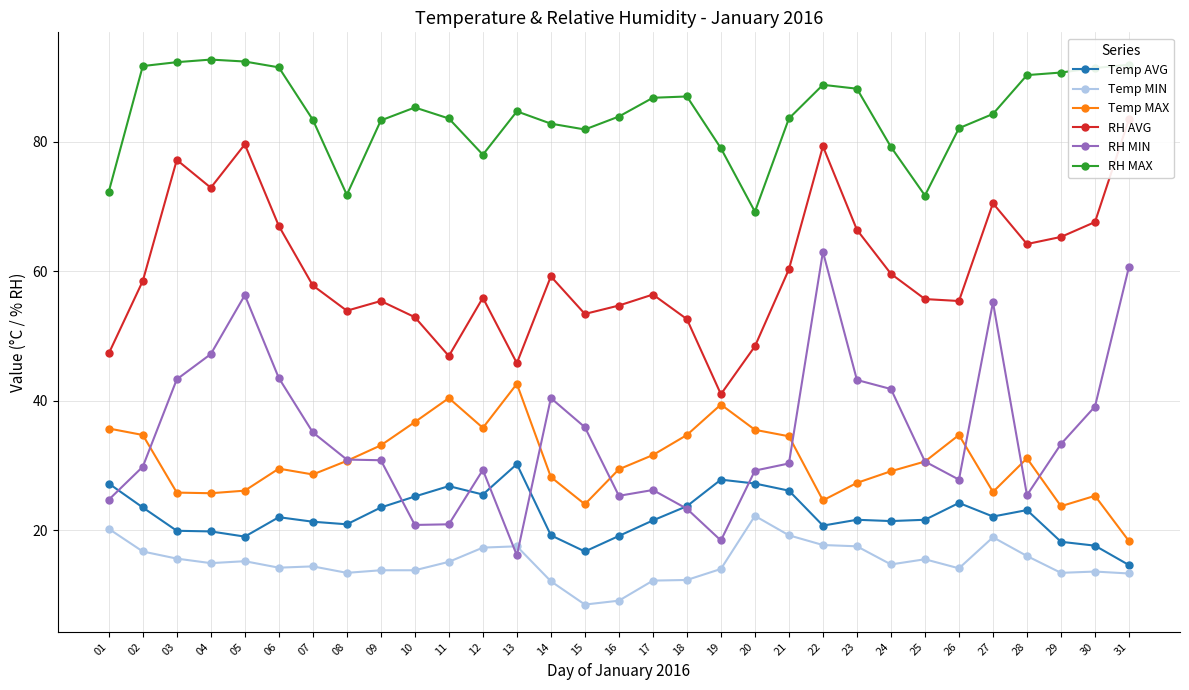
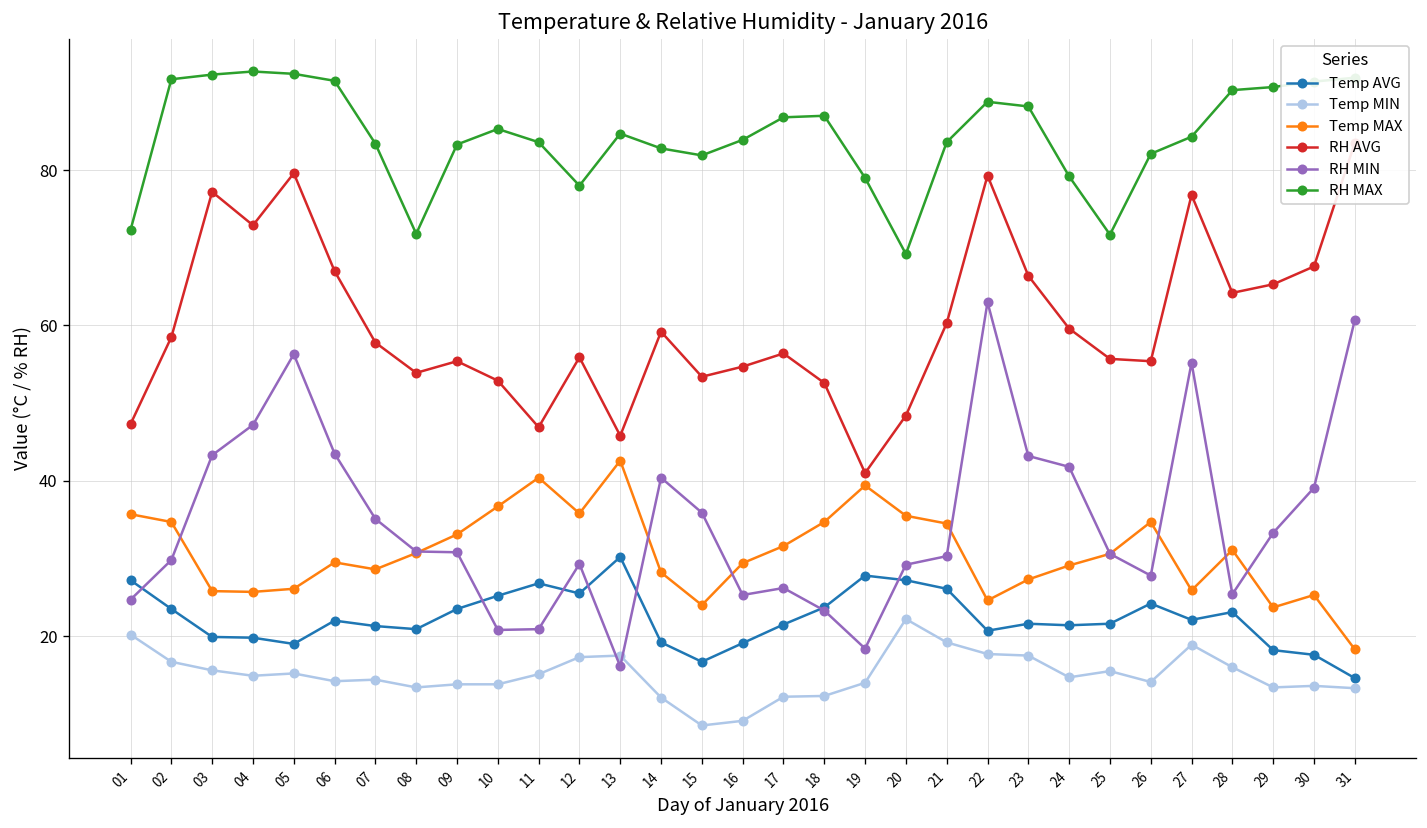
  {
    "Temp AVG": {
      "01": 27,
      "02": 24,
      "03": 20,
      "04": 20,
      "05": 19,
      "06": 22,
      "07": 21,
      "08": 21,
      "09": 24,
      "10": 25,
      "11": 27,
      "12": 26,
      "13": 30,
      "14": 19,
      "15": 17,
      "16": 19,
      "17": 22,
      "18": 24,
      "19": 28,
      "20": 27,
      "21": 26,
      "22": 21,
      "23": 22,
      "24": 21,
      "25": 22,
      "26": 24,
      "27": 22,
      "28": 23,
      "29": 18,
      "30": 18,
      "31": 15
    },
    "Temp MIN": {
      "01": 20,
      "02": 17,
      "03": 16,
      "04": 15,
      "05": 15,
      "06": 14,
      "07": 14,
      "08": 13,
      "09": 14,
      "10": 14,
      "11": 15,
      "12": 17,
      "13": 18,
      "14": 12,
      "15": 9,
      "16": 9,
      "17": 12,
      "18": 12,
      "19": 14,
      "20": 22,
      "21": 19,
      "22": 18,
      "23": 18,
      "24": 15,
      "25": 16,
      "26": 14,
      "27": 19,
      "28": 16,
      "29": 13,
      "30": 14,
      "31": 13
    },
    "Temp MAX": {
      "01": 36,
      "02": 35,
      "03": 26,
      "04": 26,
      "05": 26,
      "06": 30,
      "07": 29,
      "09": 33,
      "10": 37,
      "11": 40,
      "12": 36,
      "13": 43,
      "14": 28,
      "15": 24,
      "16": 29,
      "17": 32,
      "18": 35,
      "19": 39,
      "20": 36,
      "21": 35,
      "22": 25,
      "23": 27,
      "24": 29,
      "26": 35,
      "27": 26,
      "28": 31,
      "29": 24,
      "30": 25,
      "31": 18
    },
    "RH AVG": {
      "01": 47,
      "02": 59,
      "03": 77,
      "04": 73,
      "05": 80,
      "06": 67,
      "07": 58,
      "08": 54,
      "09": 55,
      "10": 53,
      "11": 47,
      "12": 56,
      "13": 46,
      "14": 59,
      "15": 53,
      "16": 55,
      "17": 56,
      "18": 53,
      "19": 41,
      "20": 48,
      "21": 60,
      "22": 79,
      "23": 66,
      "24": 60,
      "25": 56,
      "26": 55,
-     "27": 71,
+     "27": 77,
      "28": 64,
      "29": 65,
      "30": 68
    },
    "RH MIN": {
      "01": 25,
      "02": 30,
      "03": 43,
      "04": 47,
      "05": 56,
      "06": 44,
      "07": 35,
      "09": 31,
      "10": 21,
      "11": 21,
      "12": 29,
      "13": 16,
      "14": 40,
      "15": 36,
      "16": 25,
      "17": 26,
      "18": 23,
      "19": 18,
      "20": 29,
      "21": 30,
      "22": 63,
      "23": 43,
      "24": 42,
      "26": 28,
      "27": 55,
      "28": 25,
      "29": 33,
      "30": 39,
      "31": 61
    },
    "RH MAX": {
      "01": 72,
      "02": 92,
      "03": 92,
      "04": 93,
      "05": 92,
      "06": 92,
      "07": 83,
      "08": 72,
      "09": 83,
      "10": 85,
      "11": 84,
      "12": 78,
      "13": 85,
      "14": 83,
      "15": 82,
      "16": 84,
      "17": 87,
      "18": 87,
      "19": 79,
      "20": 69,
      "21": 84,
      "22": 89,
      "23": 88,
      "24": 79,
      "25": 72,
      "26": 82,
      "27": 84,
      "28": 90,
      "29": 91
    }
  }
